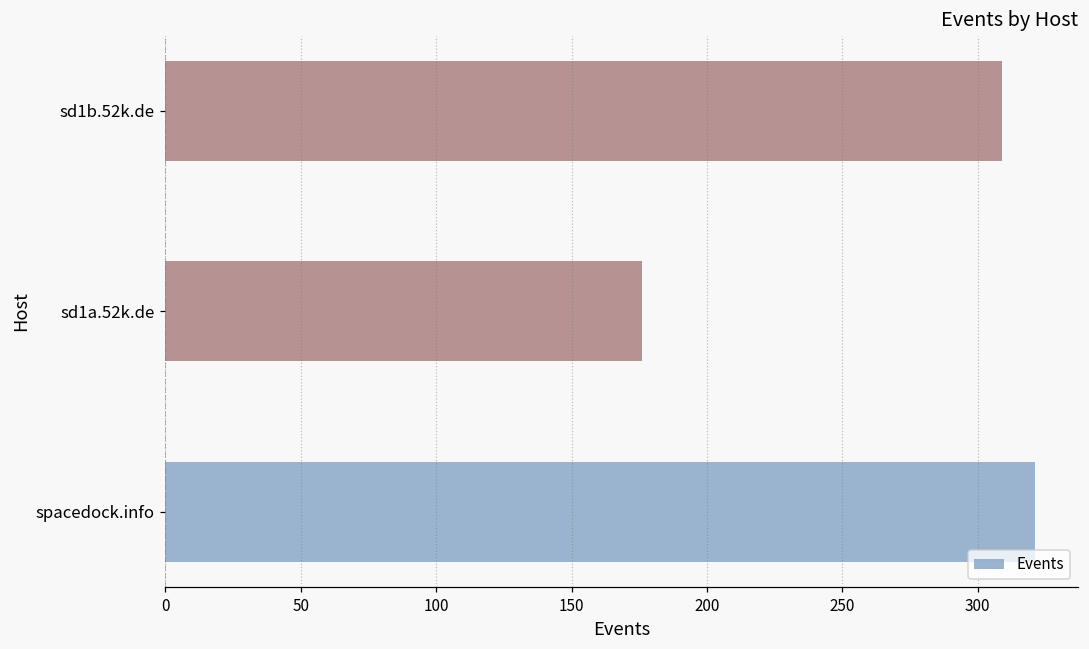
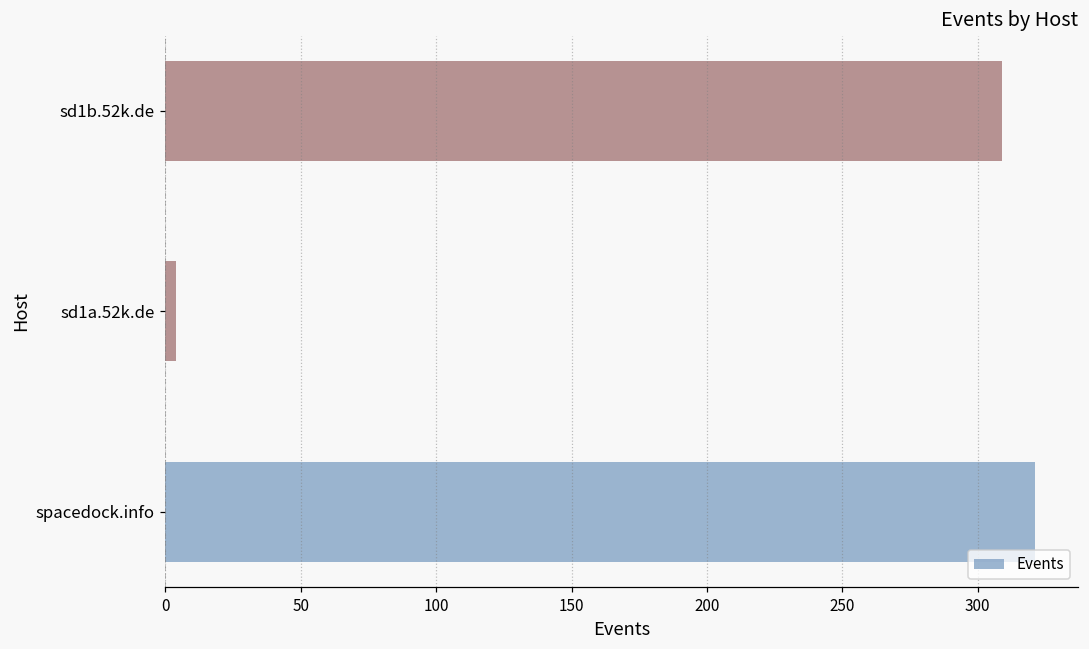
  {
    "sd1b.52k.de": 309,
-   "sd1a.52k.de": 176,
+   "sd1a.52k.de": 4,
    "spacedock.info": 321
  }
